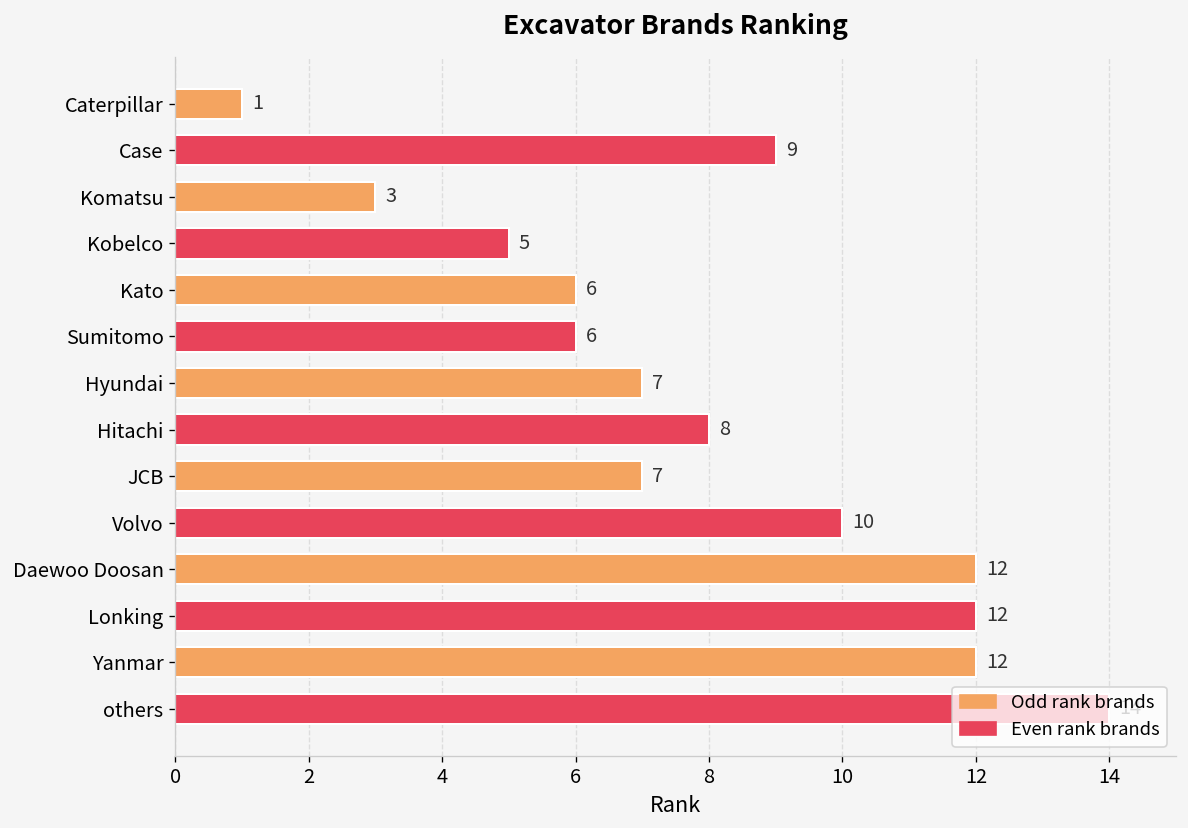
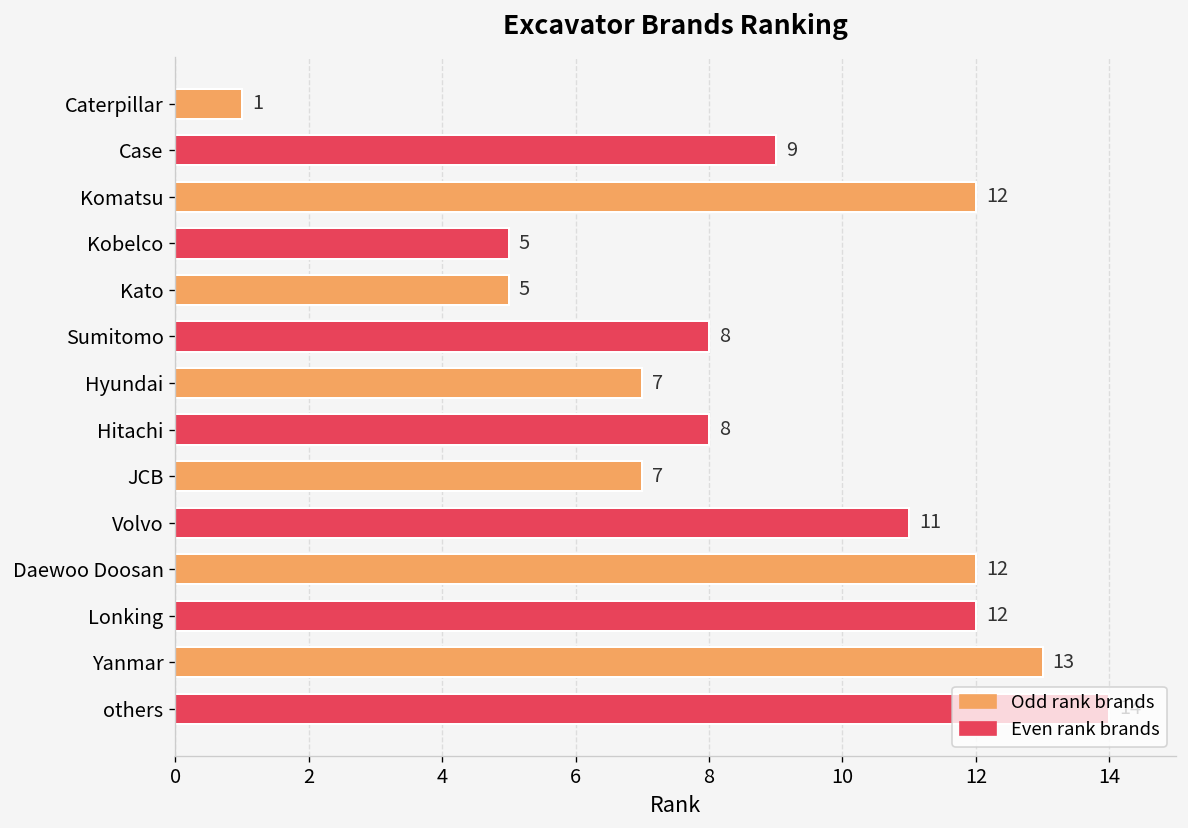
  {
    "Caterpillar": 1,
    "Case": 9,
-   "Komatsu": 3,
+   "Komatsu": 12,
    "Kobelco": 5,
-   "Kato": 6,
-   "Sumitomo": 6,
+   "Kato": 5,
+   "Sumitomo": 8,
    "Hyundai": 7,
    "Hitachi": 8,
    "JCB": 7,
-   "Volvo": 10,
+   "Volvo": 11,
    "Daewoo Doosan": 12,
    "Lonking": 12,
-   "Yanmar": 12
+   "Yanmar": 13
  }
